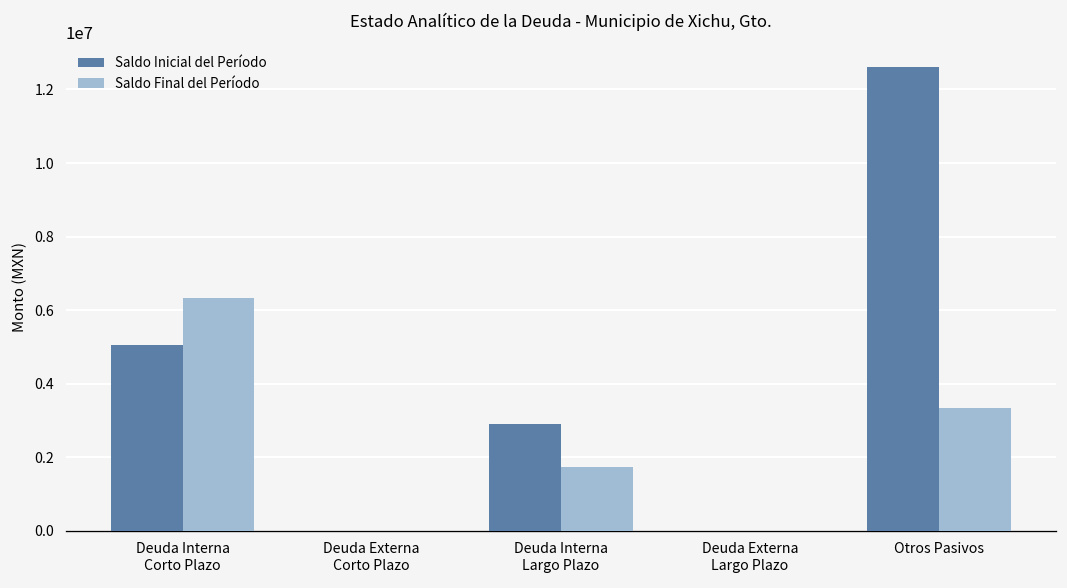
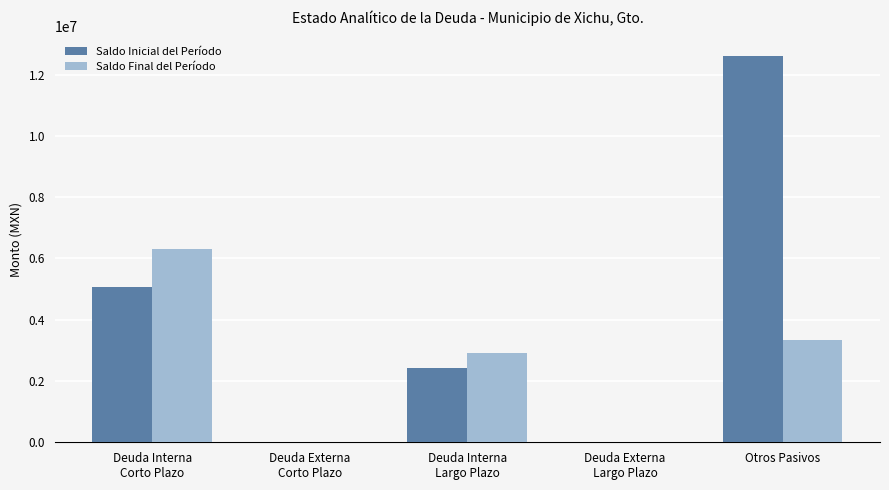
  {
    "Saldo Inicial del Período": {
      "Deuda Interna Corto Plazo": 5100000,
      "Deuda Externa Corto Plazo": 0,
-     "Deuda Interna Largo Plazo": 2900000,
+     "Deuda Interna Largo Plazo": 2400000,
      "Deuda Externa Largo Plazo": 0,
      "Otros Pasivos": 12600000
    },
    "Saldo Final del Período": {
      "Deuda Interna Corto Plazo": 6300000,
      "Deuda Externa Corto Plazo": 0,
-     "Deuda Interna Largo Plazo": 1700000,
+     "Deuda Interna Largo Plazo": 2900000,
      "Deuda Externa Largo Plazo": 0,
      "Otros Pasivos": 3300000
    }
  }
